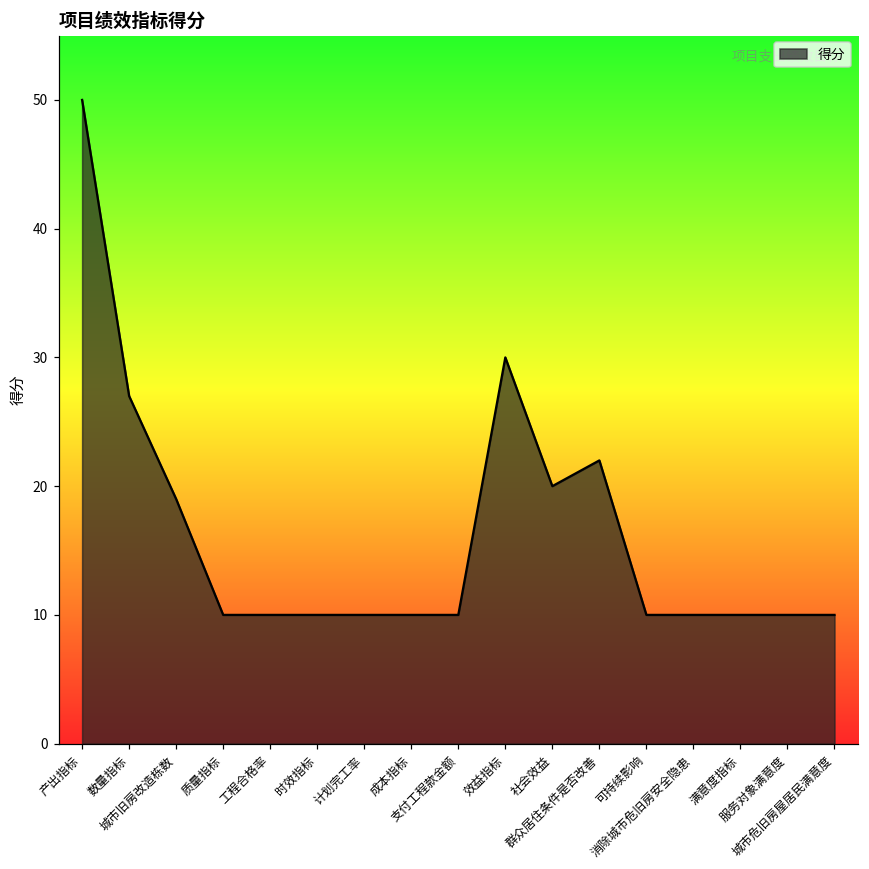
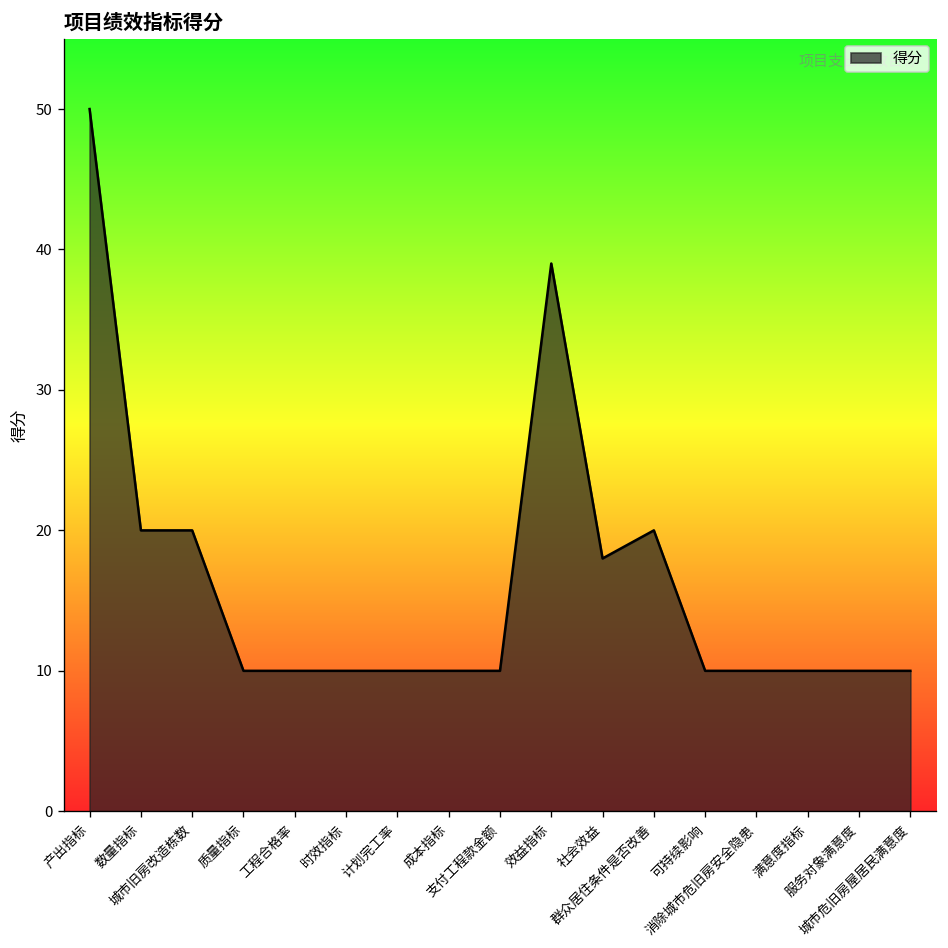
  {
    "产出指标": 50,
-   "数量指标": 27,
-   "城市旧房改造栋数": 19,
+   "数量指标": 20,
+   "城市旧房改造栋数": 20,
    "质量指标": 10,
    "工程合格率": 10,
    "时效指标": 10,
    "计划完工率": 10,
    "成本指标": 10,
    "支付工程款金额": 10,
-   "效益指标": 30,
-   "社会效益": 20,
-   "群众居住条件是否改善": 22,
+   "效益指标": 39,
+   "社会效益": 18,
+   "群众居住条件是否改善": 20,
    "可持续影响": 10,
    "消除城市危旧房安全隐患": 10,
    "满意度指标": 10,
    "服务对象满意度": 10,
    "城市危旧房屋居民满意度": 10
  }
